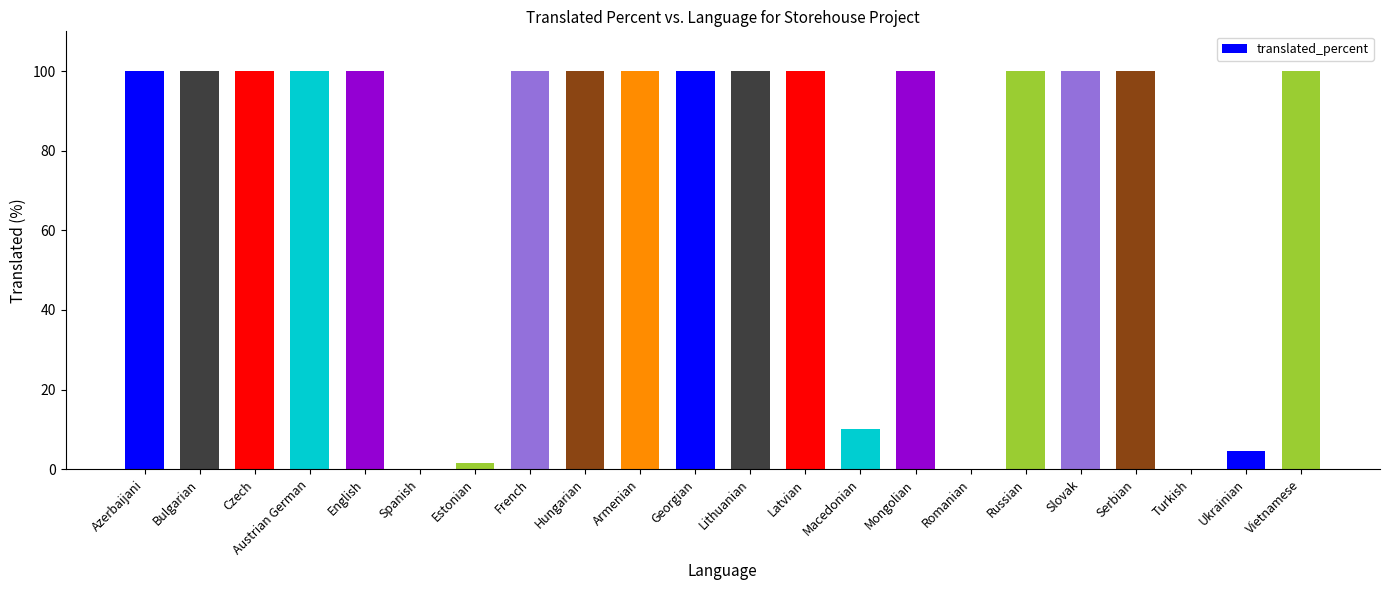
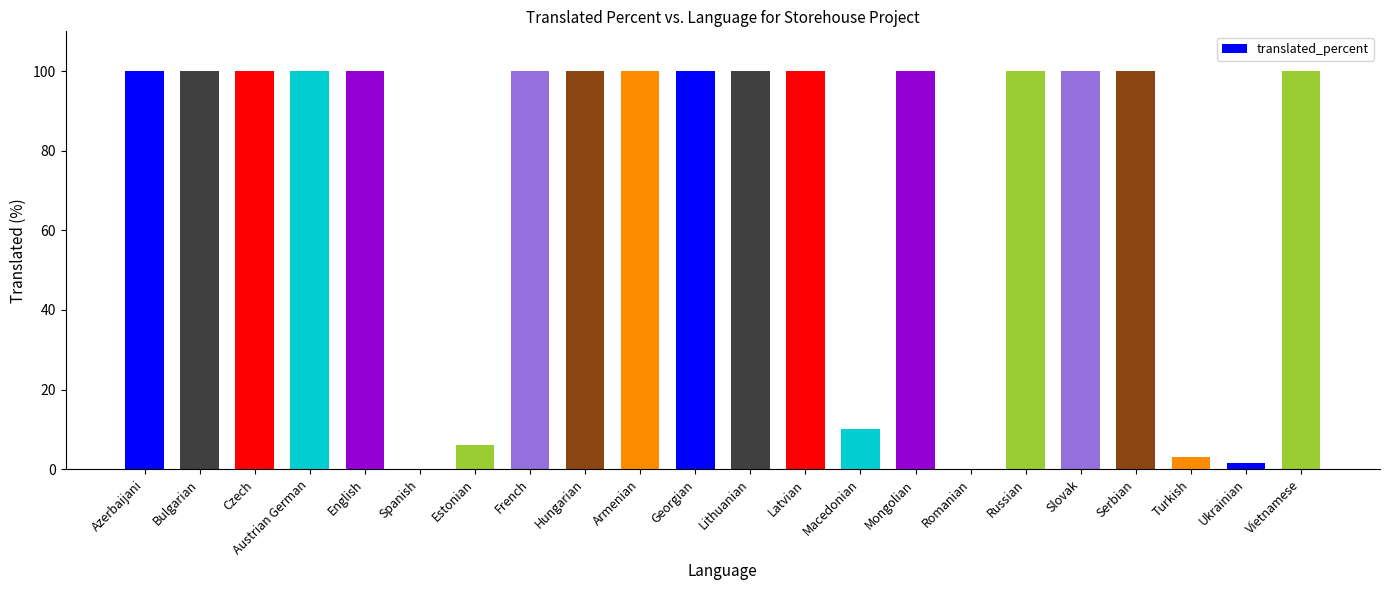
  {
    "Azerbaijani": 100,
    "Bulgarian": 100,
    "Czech": 100,
    "Austrian German": 100,
    "English": 100,
    "Spanish": 0,
-   "Estonian": 2,
+   "Estonian": 6,
    "French": 100,
    "Hungarian": 100,
    "Armenian": 100,
    "Georgian": 100,
    "Lithuanian": 100,
    "Latvian": 100,
    "Macedonian": 10,
    "Mongolian": 100,
    "Romanian": 0,
    "Russian": 100,
    "Slovak": 100,
    "Serbian": 100,
-   "Turkish": 0,
-   "Ukrainian": 5,
+   "Turkish": 3,
+   "Ukrainian": 2,
    "Vietnamese": 100
  }
